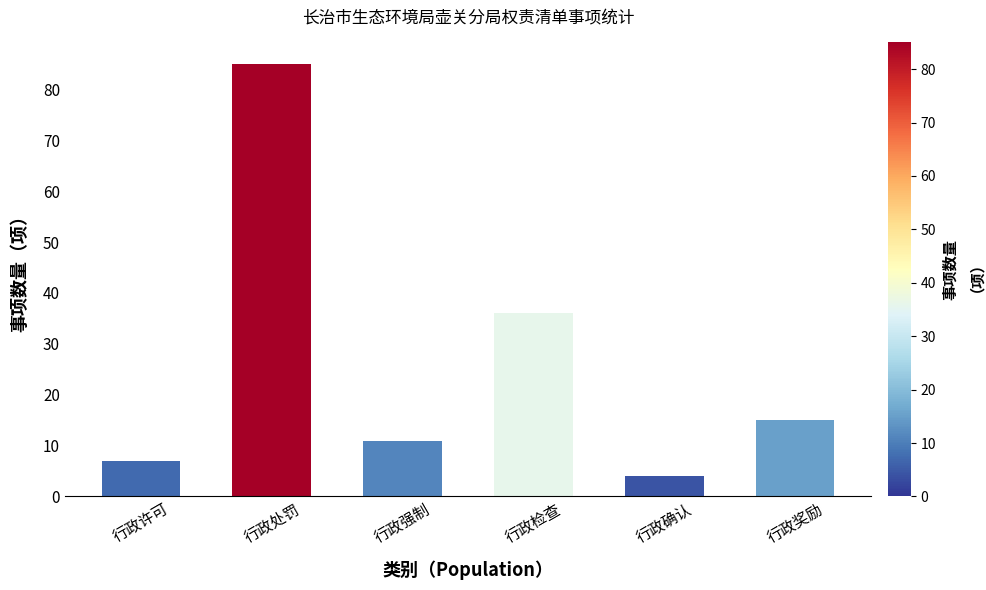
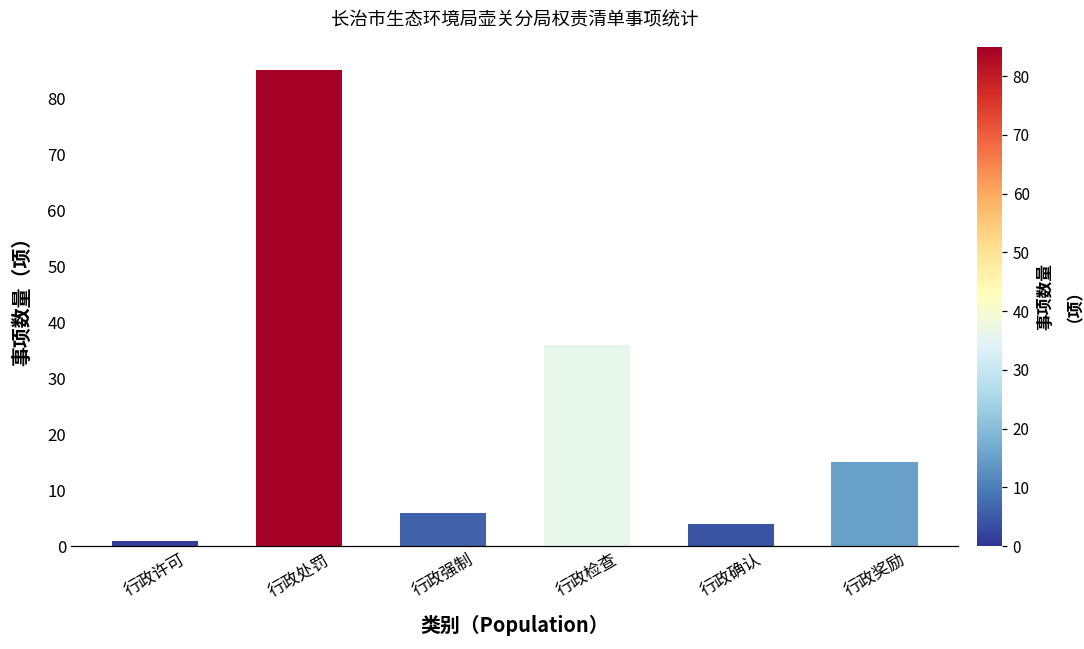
  {
-   "行政许可": 7,
+   "行政许可": 1,
    "行政处罚": 85,
-   "行政强制": 11,
+   "行政强制": 6,
    "行政检查": 36,
    "行政确认": 4,
    "行政奖励": 15
  }
